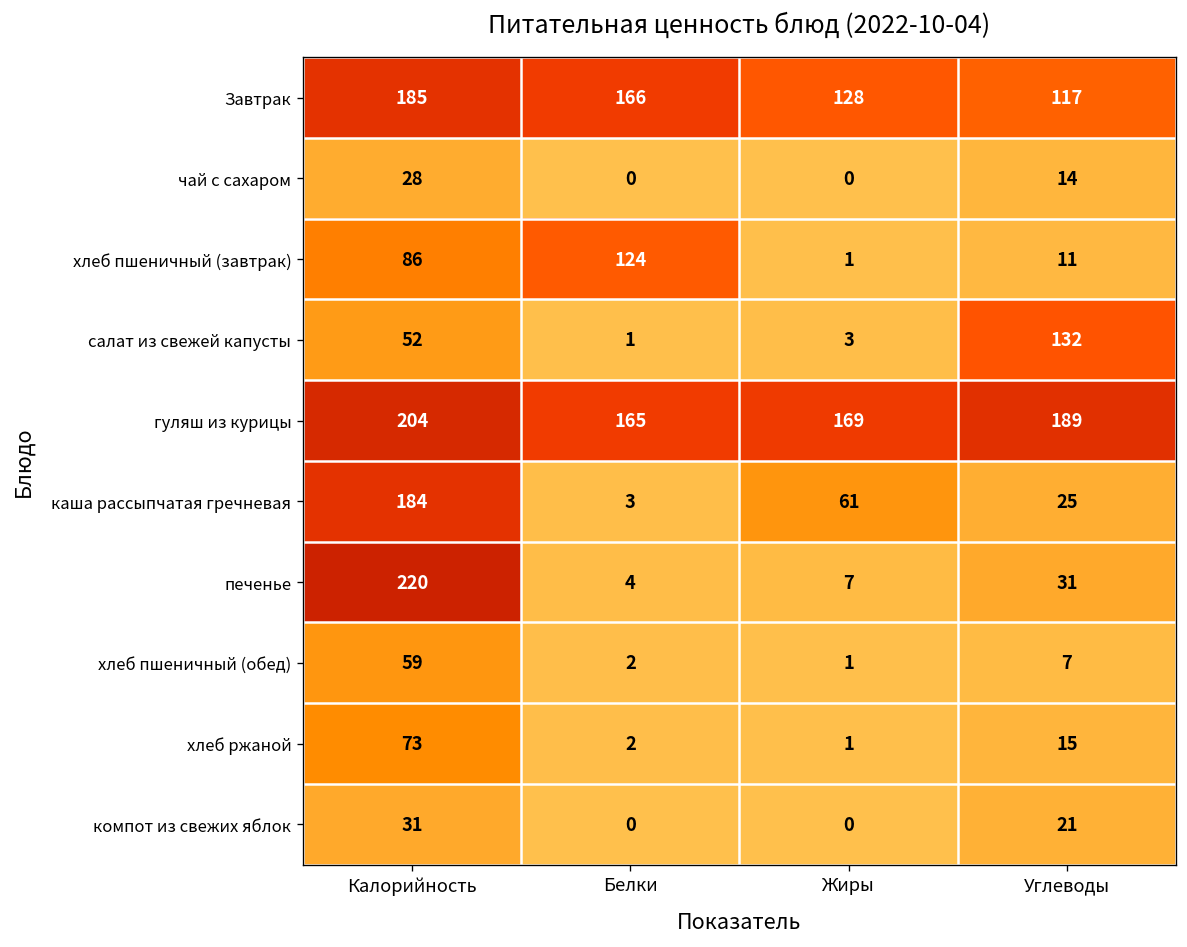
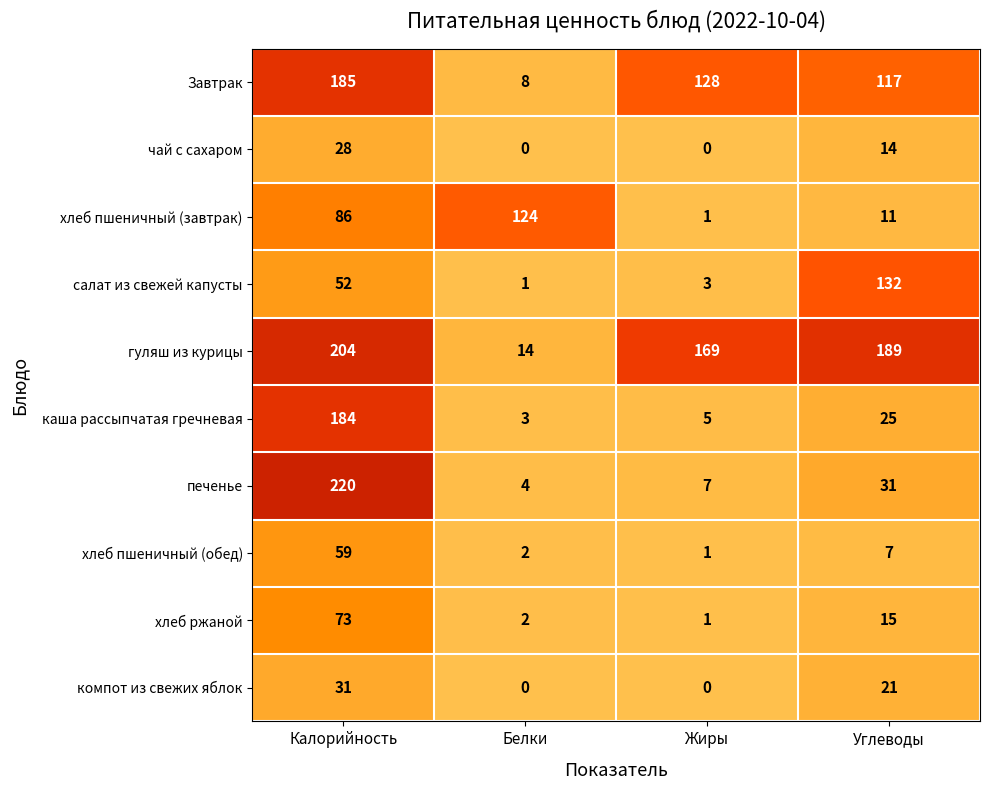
  {
    "Завтрак": {
      "Калорийность": 185,
-     "Белки": 166,
+     "Белки": 8,
      "Жиры": 128,
      "Углеводы": 117
    },
    "чай с сахаром": {
      "Калорийность": 28,
      "Белки": 0,
      "Жиры": 0,
      "Углеводы": 14
    },
    "хлеб пшеничный (завтрак)": {
      "Калорийность": 86,
      "Белки": 124,
      "Жиры": 1,
      "Углеводы": 11
    },
    "салат из свежей капусты": {
      "Калорийность": 52,
      "Белки": 1,
      "Жиры": 3,
      "Углеводы": 132
    },
    "гуляш из курицы": {
      "Калорийность": 204,
-     "Белки": 165,
+     "Белки": 14,
      "Жиры": 169,
      "Углеводы": 189
    },
    "каша рассыпчатая гречневая": {
      "Калорийность": 184,
      "Белки": 3,
-     "Жиры": 61,
+     "Жиры": 5,
      "Углеводы": 25
    },
    "печенье": {
      "Калорийность": 220,
      "Белки": 4,
      "Жиры": 7,
      "Углеводы": 31
    },
    "хлеб пшеничный (обед)": {
      "Калорийность": 59,
      "Белки": 2,
      "Жиры": 1,
      "Углеводы": 7
    },
    "хлеб ржаной": {
      "Калорийность": 73,
      "Белки": 2,
      "Жиры": 1,
      "Углеводы": 15
    },
    "компот из свежих яблок": {
      "Калорийность": 31,
      "Белки": 0,
      "Жиры": 0,
      "Углеводы": 21
    }
  }
